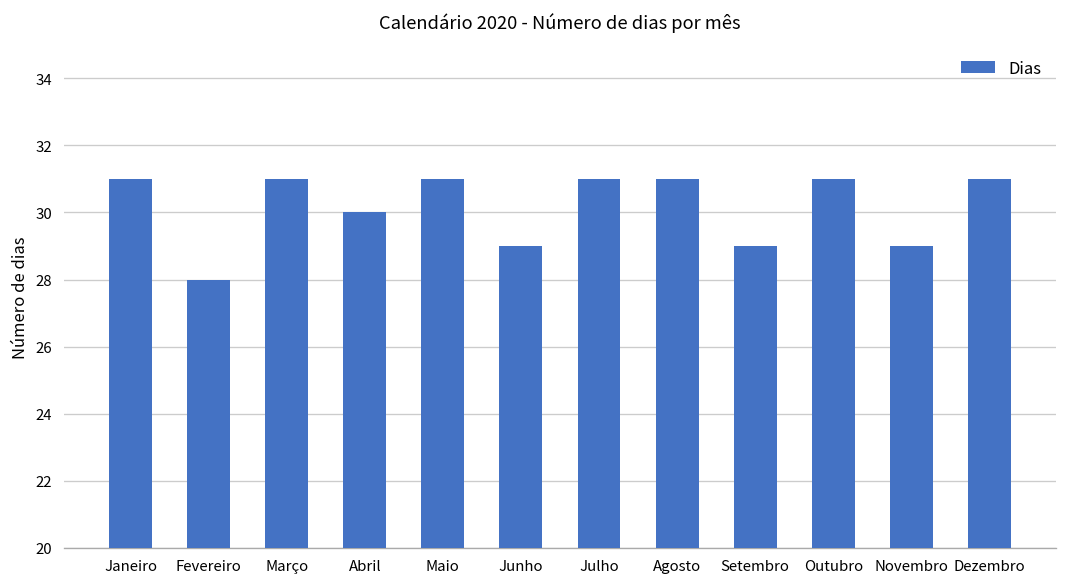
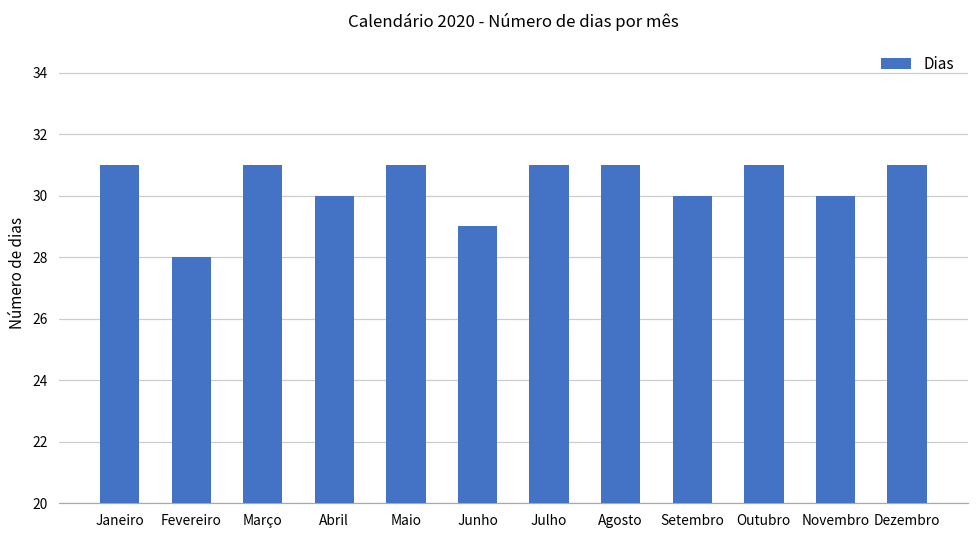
  {
    "Janeiro": 31,
    "Fevereiro": 28,
    "Março": 31,
    "Abril": 30,
    "Maio": 31,
    "Junho": 29,
    "Julho": 31,
    "Agosto": 31,
-   "Setembro": 29,
+   "Setembro": 30,
    "Outubro": 31,
-   "Novembro": 29,
+   "Novembro": 30,
    "Dezembro": 31
  }
